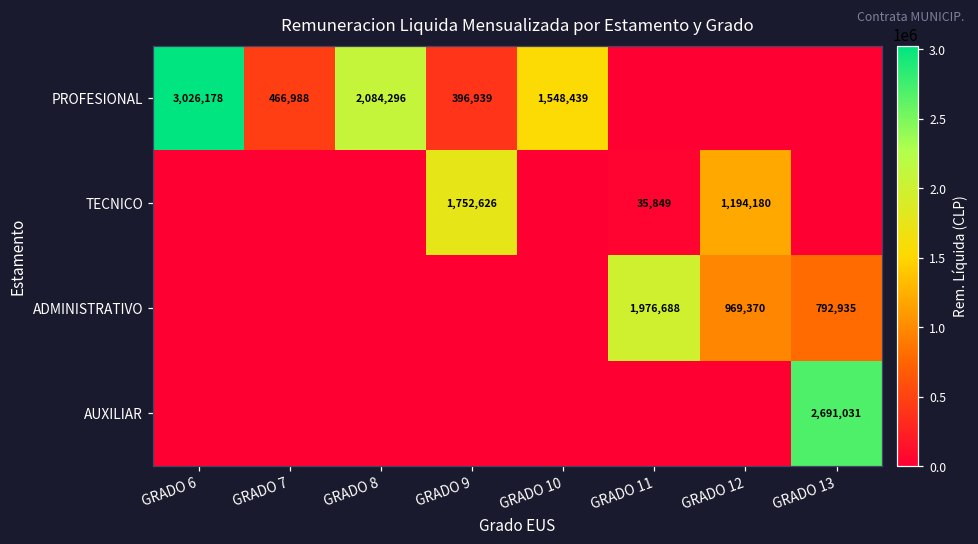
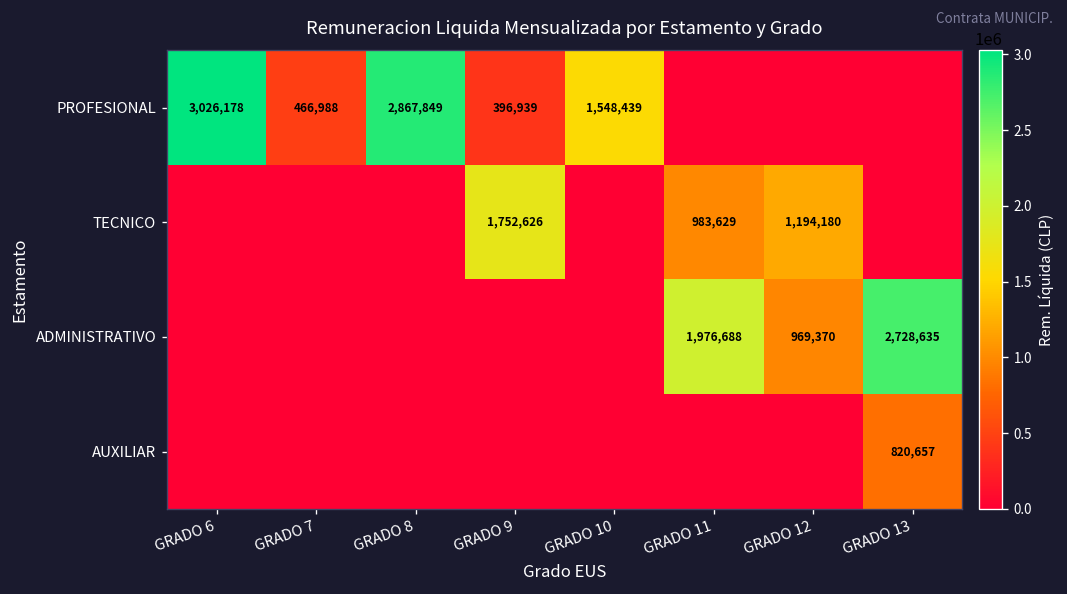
  {
    "PROFESIONAL": {
      "GRADO 6": "3,026,178",
      "GRADO 7": "466,988",
-     "GRADO 8": "2,084,296",
+     "GRADO 8": "2,867,849",
      "GRADO 9": "396,939",
      "GRADO 10": "1,548,439"
    },
    "TECNICO": {
      "GRADO 9": "1,752,626",
-     "GRADO 11": "35,849",
+     "GRADO 11": "983,629",
      "GRADO 12": "1,194,180"
    },
    "ADMINISTRATIVO": {
      "GRADO 11": "1,976,688",
      "GRADO 12": "969,370",
-     "GRADO 13": "792,935"
+     "GRADO 13": "2,728,635"
    },
    "AUXILIAR": {
-     "GRADO 13": "2,691,031"
+     "GRADO 13": "820,657"
    }
  }
